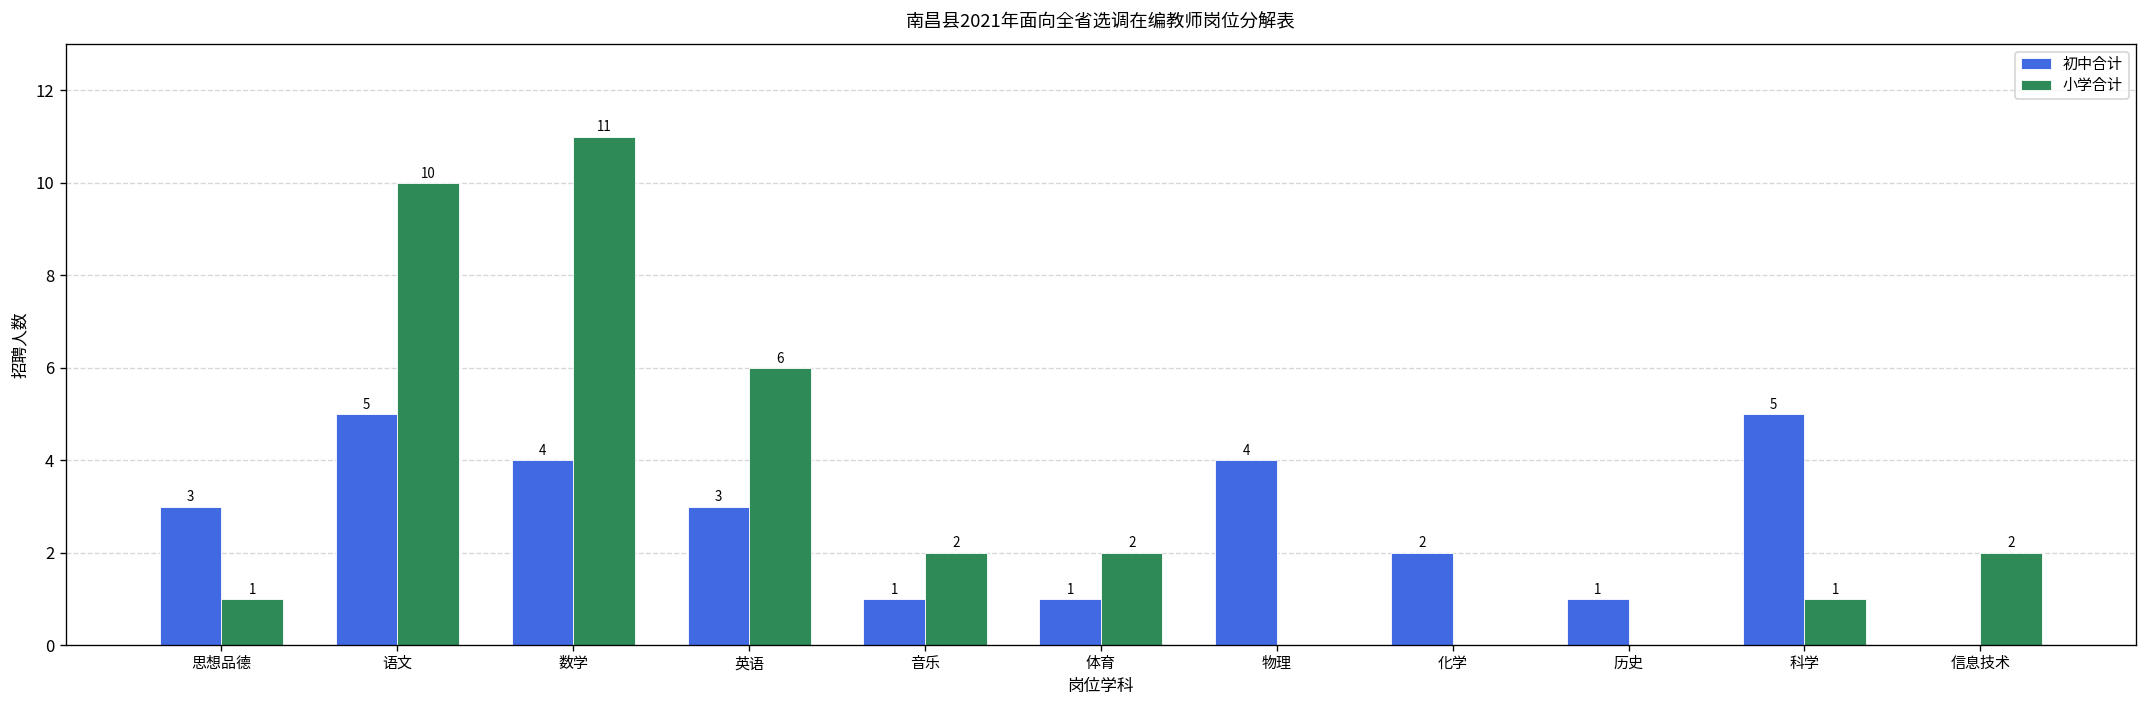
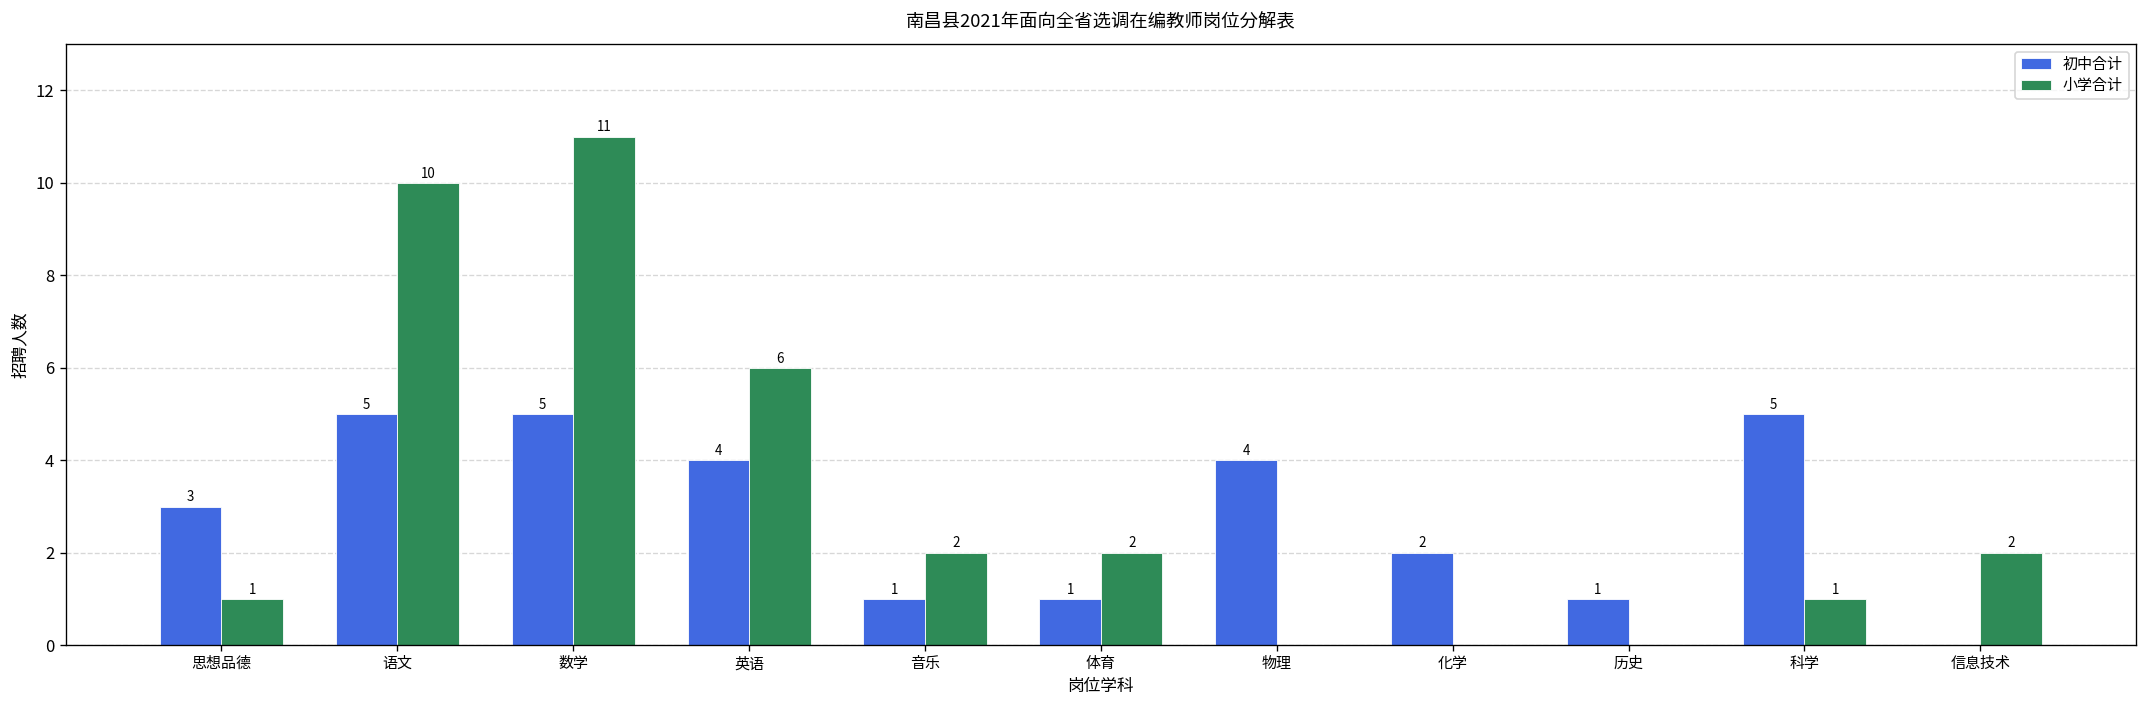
  {
    "初中合计": {
      "思想品德": 3,
      "语文": 5,
-     "数学": 4,
-     "英语": 3,
+     "数学": 5,
+     "英语": 4,
      "音乐": 1,
      "体育": 1,
      "物理": 4,
      "化学": 2,
      "历史": 1,
      "科学": 5
    },
    "小学合计": {
      "思想品德": 1,
      "语文": 10,
      "数学": 11,
      "英语": 6,
      "音乐": 2,
      "体育": 2,
      "科学": 1,
      "信息技术": 2
    }
  }
